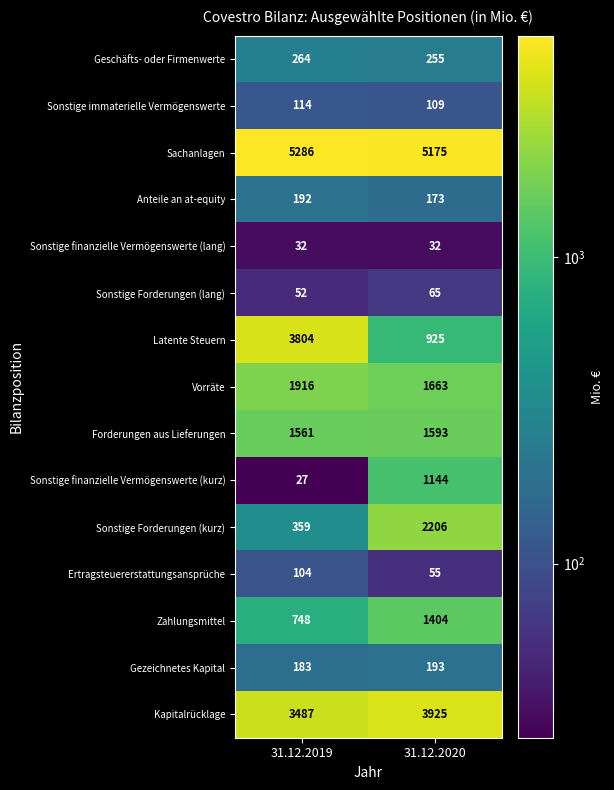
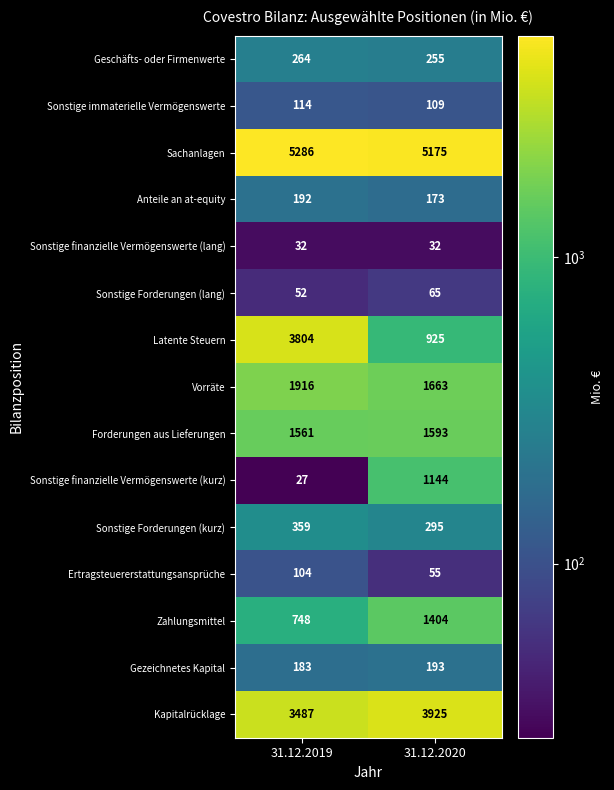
  {
    "Geschäfts- oder Firmenwerte": {
      "31.12.2019": 264,
      "31.12.2020": 255
    },
    "Sonstige immaterielle Vermögenswerte": {
      "31.12.2019": 114,
      "31.12.2020": 109
    },
    "Sachanlagen": {
      "31.12.2019": 5286,
      "31.12.2020": 5175
    },
    "Anteile an at-equity": {
      "31.12.2019": 192,
      "31.12.2020": 173
    },
    "Sonstige finanzielle Vermögenswerte (lang)": {
      "31.12.2019": 32,
      "31.12.2020": 32
    },
    "Sonstige Forderungen (lang)": {
      "31.12.2019": 52,
      "31.12.2020": 65
    },
    "Latente Steuern": {
      "31.12.2019": 3804,
      "31.12.2020": 925
    },
    "Vorräte": {
      "31.12.2019": 1916,
      "31.12.2020": 1663
    },
    "Forderungen aus Lieferungen": {
      "31.12.2019": 1561,
      "31.12.2020": 1593
    },
    "Sonstige finanzielle Vermögenswerte (kurz)": {
      "31.12.2019": 27,
      "31.12.2020": 1144
    },
    "Sonstige Forderungen (kurz)": {
      "31.12.2019": 359,
-     "31.12.2020": 2206
+     "31.12.2020": 295
    },
    "Ertragsteuererstattungsansprüche": {
      "31.12.2019": 104,
      "31.12.2020": 55
    },
    "Zahlungsmittel": {
      "31.12.2019": 748,
      "31.12.2020": 1404
    },
    "Gezeichnetes Kapital": {
      "31.12.2019": 183,
      "31.12.2020": 193
    },
    "Kapitalrücklage": {
      "31.12.2019": 3487,
      "31.12.2020": 3925
    }
  }
